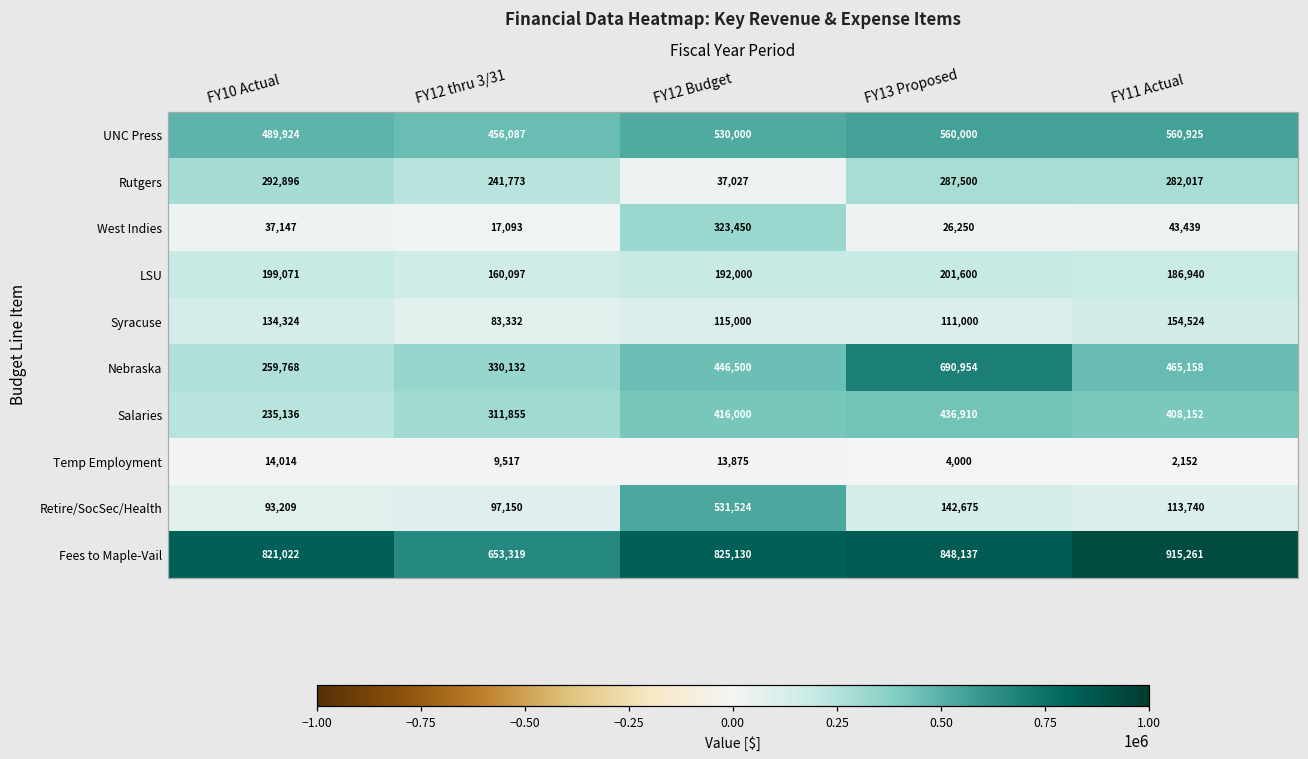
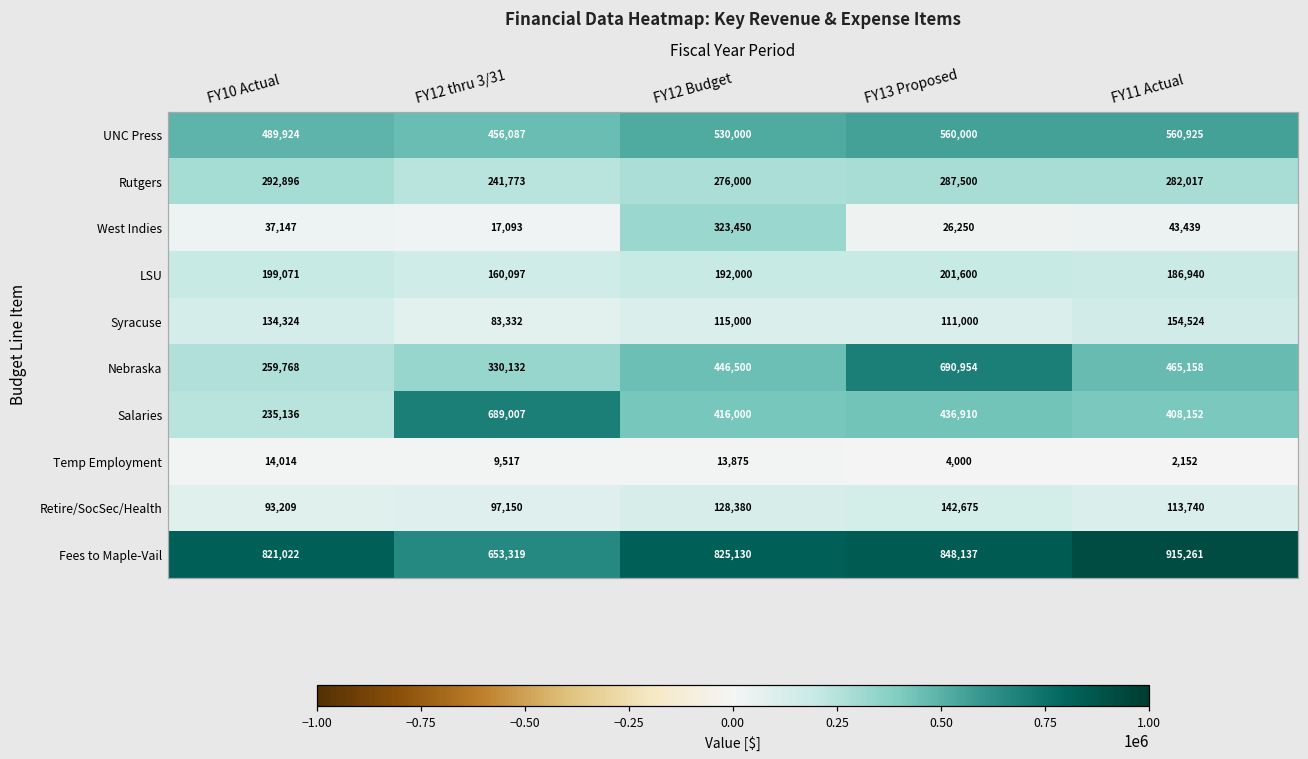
  {
    "UNC Press": {
      "FY10 Actual": "489,924",
      "FY12 thru 3/31": "456,087",
      "FY12 Budget": "530,000",
      "FY13 Proposed": "560,000",
      "FY11 Actual": "560,925"
    },
    "Rutgers": {
      "FY10 Actual": "292,896",
      "FY12 thru 3/31": "241,773",
-     "FY12 Budget": "37,027",
+     "FY12 Budget": "276,000",
      "FY13 Proposed": "287,500",
      "FY11 Actual": "282,017"
    },
    "West Indies": {
      "FY10 Actual": "37,147",
      "FY12 thru 3/31": "17,093",
      "FY12 Budget": "323,450",
      "FY13 Proposed": "26,250",
      "FY11 Actual": "43,439"
    },
    "LSU": {
      "FY10 Actual": "199,071",
      "FY12 thru 3/31": "160,097",
      "FY12 Budget": "192,000",
      "FY13 Proposed": "201,600",
      "FY11 Actual": "186,940"
    },
    "Syracuse": {
      "FY10 Actual": "134,324",
      "FY12 thru 3/31": "83,332",
      "FY12 Budget": "115,000",
      "FY13 Proposed": "111,000",
      "FY11 Actual": "154,524"
    },
    "Nebraska": {
      "FY10 Actual": "259,768",
      "FY12 thru 3/31": "330,132",
      "FY12 Budget": "446,500",
      "FY13 Proposed": "690,954",
      "FY11 Actual": "465,158"
    },
    "Salaries": {
      "FY10 Actual": "235,136",
-     "FY12 thru 3/31": "311,855",
+     "FY12 thru 3/31": "689,007",
      "FY12 Budget": "416,000",
      "FY13 Proposed": "436,910",
      "FY11 Actual": "408,152"
    },
    "Temp Employment": {
      "FY10 Actual": "14,014",
      "FY12 thru 3/31": "9,517",
      "FY12 Budget": "13,875",
      "FY13 Proposed": "4,000",
      "FY11 Actual": "2,152"
    },
    "Retire/SocSec/Health": {
      "FY10 Actual": "93,209",
      "FY12 thru 3/31": "97,150",
-     "FY12 Budget": "531,524",
+     "FY12 Budget": "128,380",
      "FY13 Proposed": "142,675",
      "FY11 Actual": "113,740"
    },
    "Fees to Maple-Vail": {
      "FY10 Actual": "821,022",
      "FY12 thru 3/31": "653,319",
      "FY12 Budget": "825,130",
      "FY13 Proposed": "848,137",
      "FY11 Actual": "915,261"
    }
  }
